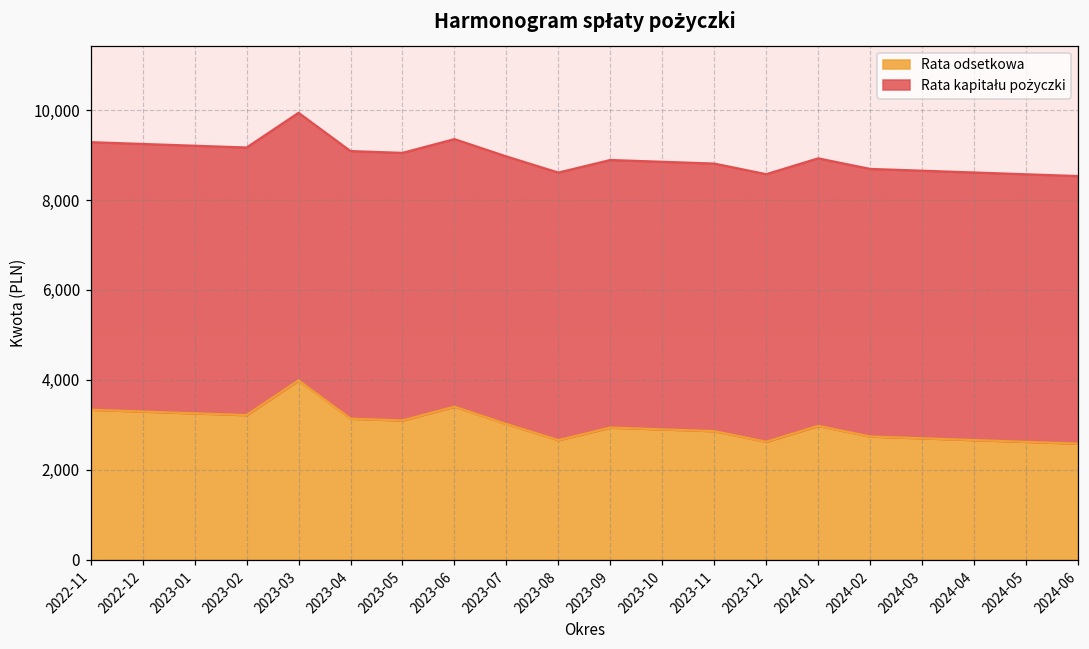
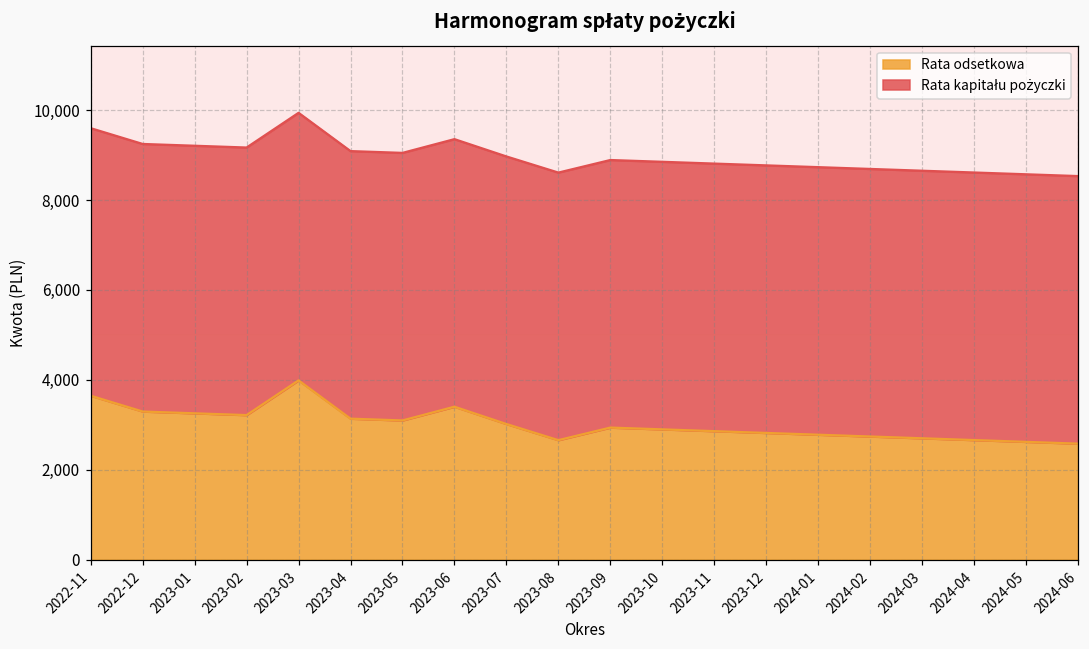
  {
    "Rata odsetkowa": {
-     "2022-11": "3,300",
+     "2022-11": "3,600",
      "2022-12": "3,300",
      "2023-01": "3,300",
      "2023-02": "3,200",
      "2023-03": "4,000",
      "2023-04": "3,100",
      "2023-05": "3,100",
      "2023-06": "3,400",
      "2023-07": "3,000",
      "2023-08": "2,700",
      "2023-09": "2,900",
      "2023-10": "2,900",
      "2023-11": "2,900",
-     "2023-12": "2,600",
-     "2024-01": "3,000",
+     "2023-12": "2,800",
+     "2024-01": "2,800",
      "2024-02": "2,700",
      "2024-03": "2,700",
      "2024-04": "2,700",
      "2024-05": "2,600",
      "2024-06": "2,600"
    },
    "Rata kapitału pożyczki": {
      "2022-11": "6,000",
      "2022-12": "6,000",
      "2023-01": "6,000",
      "2023-02": "6,000",
      "2023-03": "6,000",
      "2023-04": "6,000",
      "2023-05": "6,000",
      "2023-06": "6,000",
      "2023-07": "6,000",
      "2023-08": "6,000",
      "2023-09": "6,000",
      "2023-10": "6,000",
      "2023-11": "6,000",
      "2023-12": "6,000",
      "2024-01": "6,000",
      "2024-02": "6,000",
      "2024-03": "6,000",
      "2024-04": "6,000",
      "2024-05": "6,000",
      "2024-06": "6,000"
    }
  }
